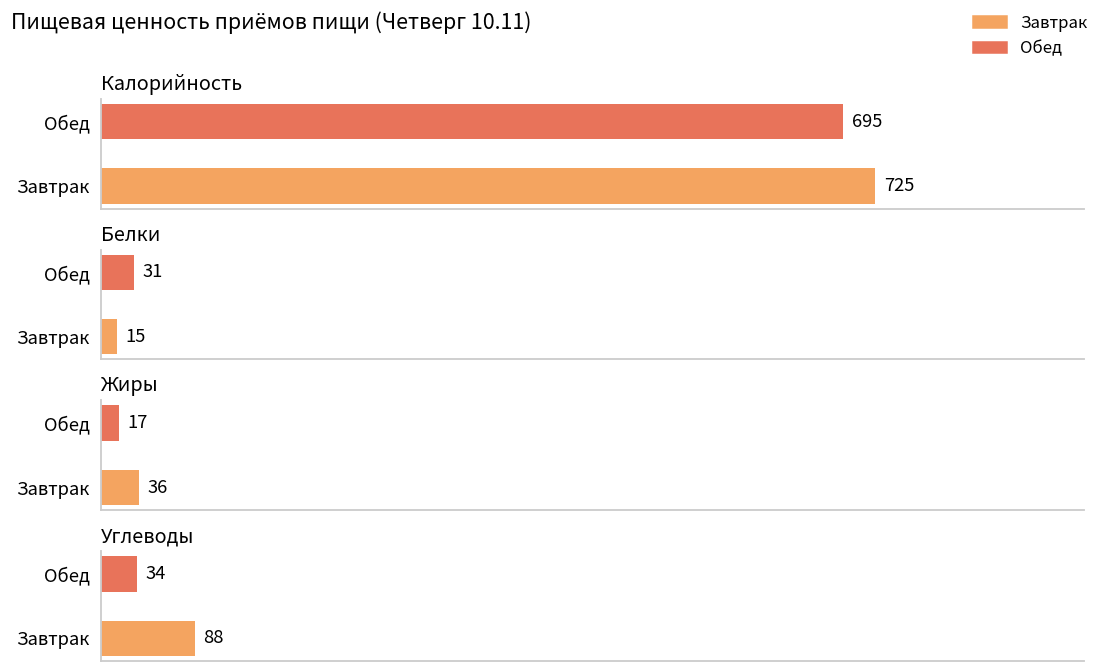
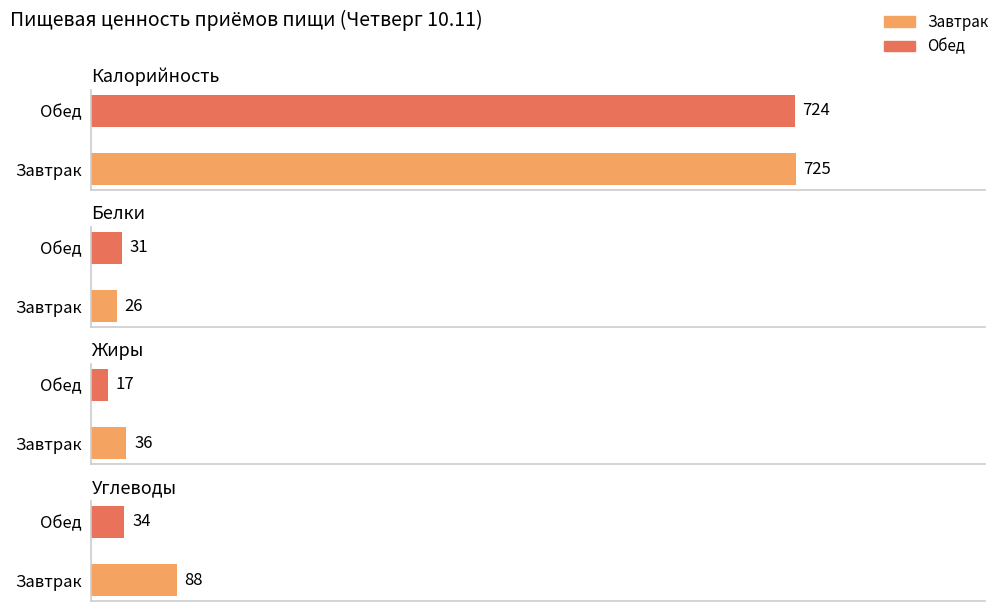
  {
    "Калорийность": {
-     "Обед": 695,
+     "Обед": 724,
      "Завтрак": 725
    },
    "Белки": {
      "Обед": 31,
-     "Завтрак": 15
+     "Завтрак": 26
    },
    "Жиры": {
      "Обед": 17,
      "Завтрак": 36
    },
    "Углеводы": {
      "Обед": 34,
      "Завтрак": 88
    }
  }
